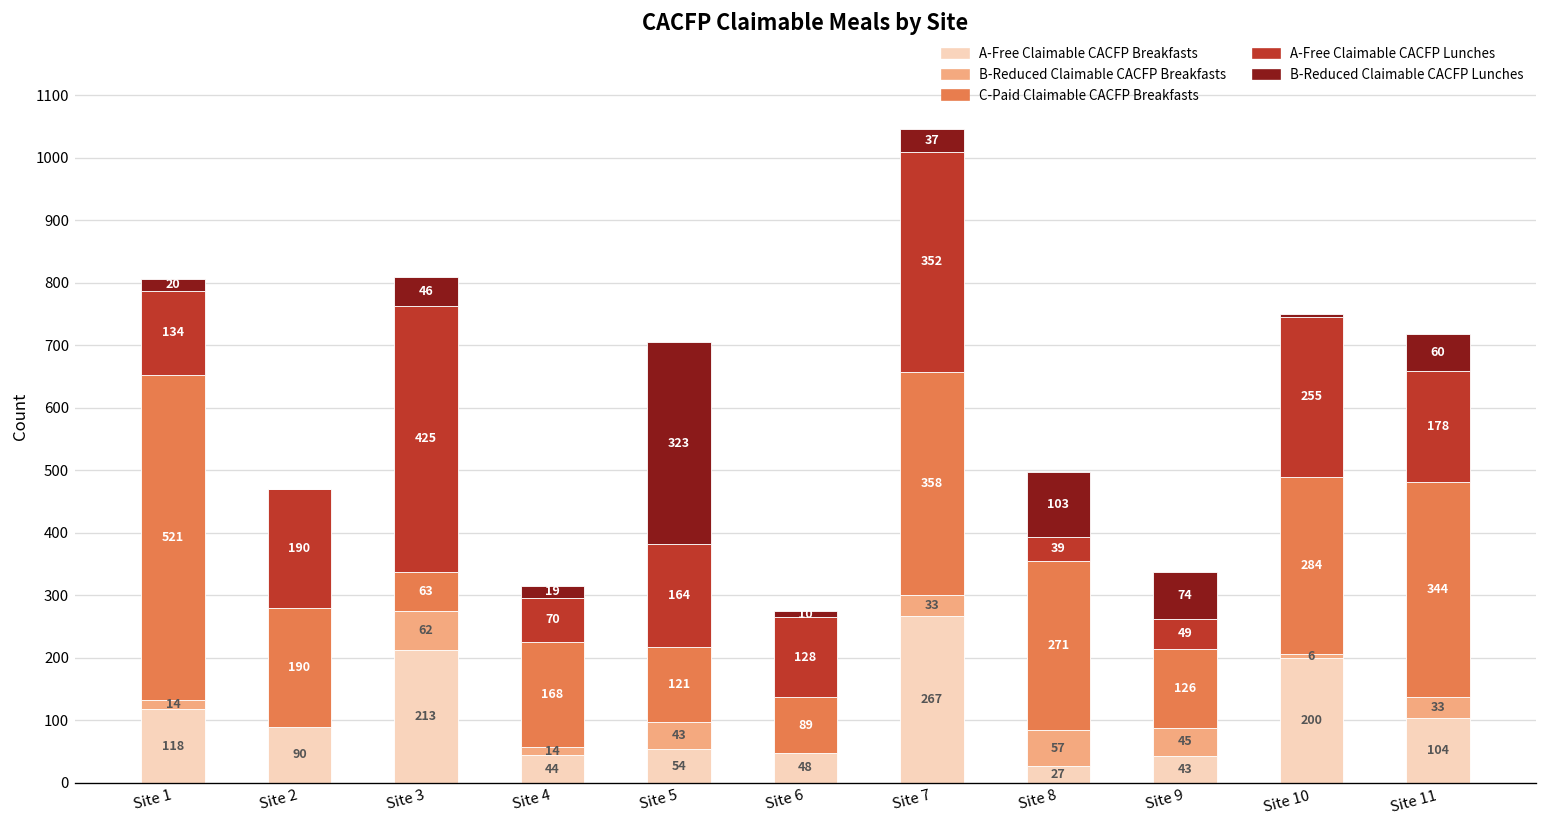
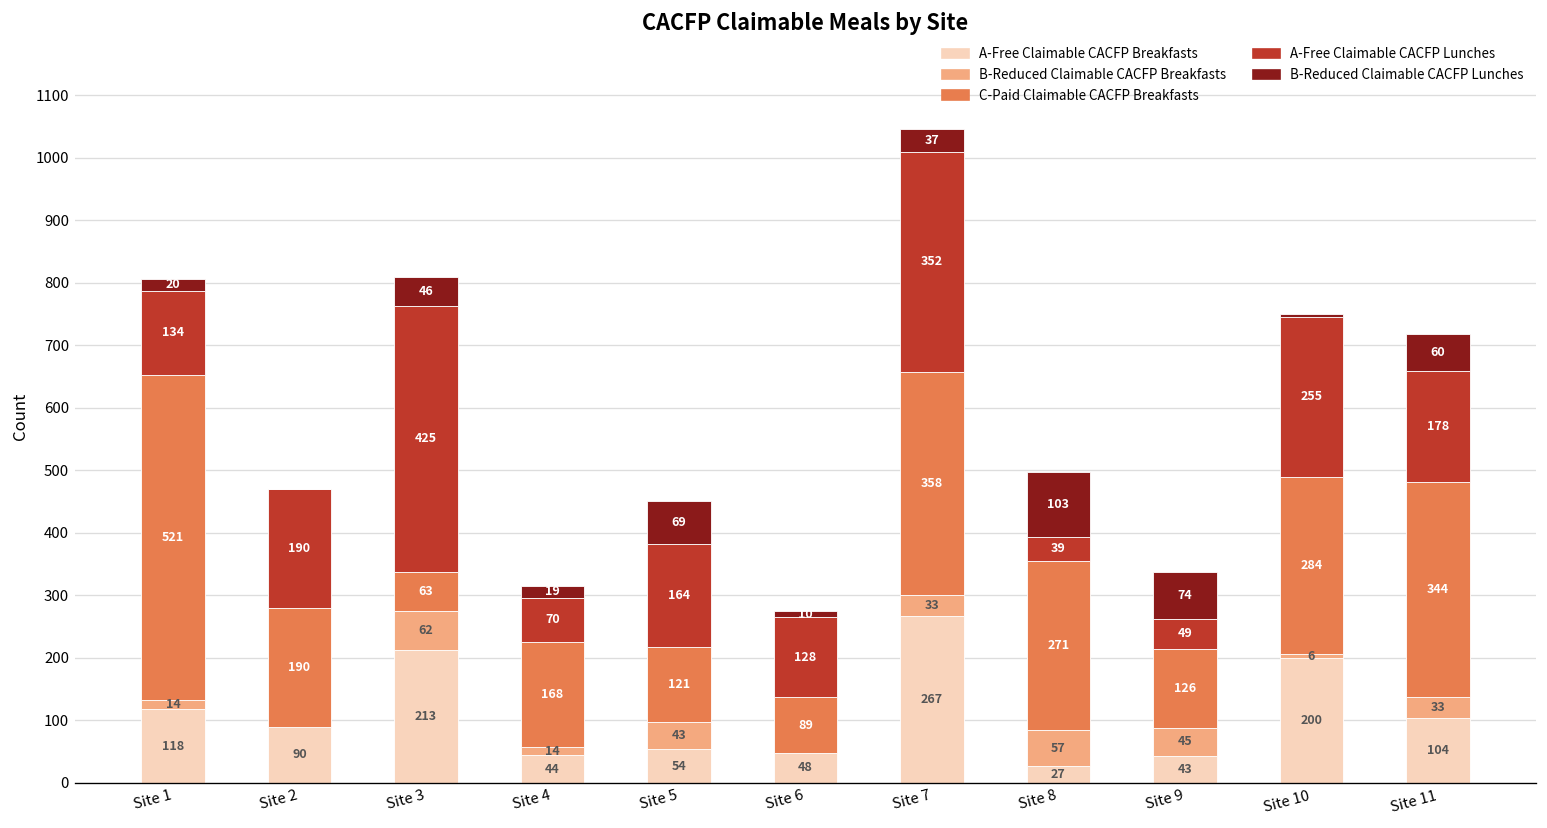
  {
    "A-Free Claimable CACFP Breakfasts": {
      "Site 1": 118,
      "Site 2": 90,
      "Site 3": 213,
      "Site 4": 44,
      "Site 5": 54,
      "Site 6": 48,
      "Site 7": 267,
      "Site 8": 27,
      "Site 9": 43,
      "Site 10": 200,
      "Site 11": 104
    },
    "B-Reduced Claimable CACFP Breakfasts": {
      "Site 1": 14,
      "Site 3": 62,
      "Site 4": 14,
      "Site 5": 43,
      "Site 7": 33,
      "Site 8": 57,
      "Site 9": 45,
      "Site 10": 6,
      "Site 11": 33
    },
    "C-Paid Claimable CACFP Breakfasts": {
      "Site 1": 521,
      "Site 2": 190,
      "Site 3": 63,
      "Site 4": 168,
      "Site 5": 121,
      "Site 6": 89,
      "Site 7": 358,
      "Site 8": 271,
      "Site 9": 126,
      "Site 10": 284,
      "Site 11": 344
    },
    "A-Free Claimable CACFP Lunches": {
      "Site 1": 134,
      "Site 2": 190,
      "Site 3": 425,
      "Site 4": 70,
      "Site 5": 164,
      "Site 6": 128,
      "Site 7": 352,
      "Site 8": 39,
      "Site 9": 49,
      "Site 10": 255,
      "Site 11": 178
    },
    "B-Reduced Claimable CACFP Lunches": {
      "Site 1": 20,
      "Site 3": 46,
      "Site 4": 19,
-     "Site 5": 323,
+     "Site 5": 69,
      "Site 6": 10,
      "Site 7": 37,
      "Site 8": 103,
      "Site 9": 74,
      "Site 11": 60
    }
  }
